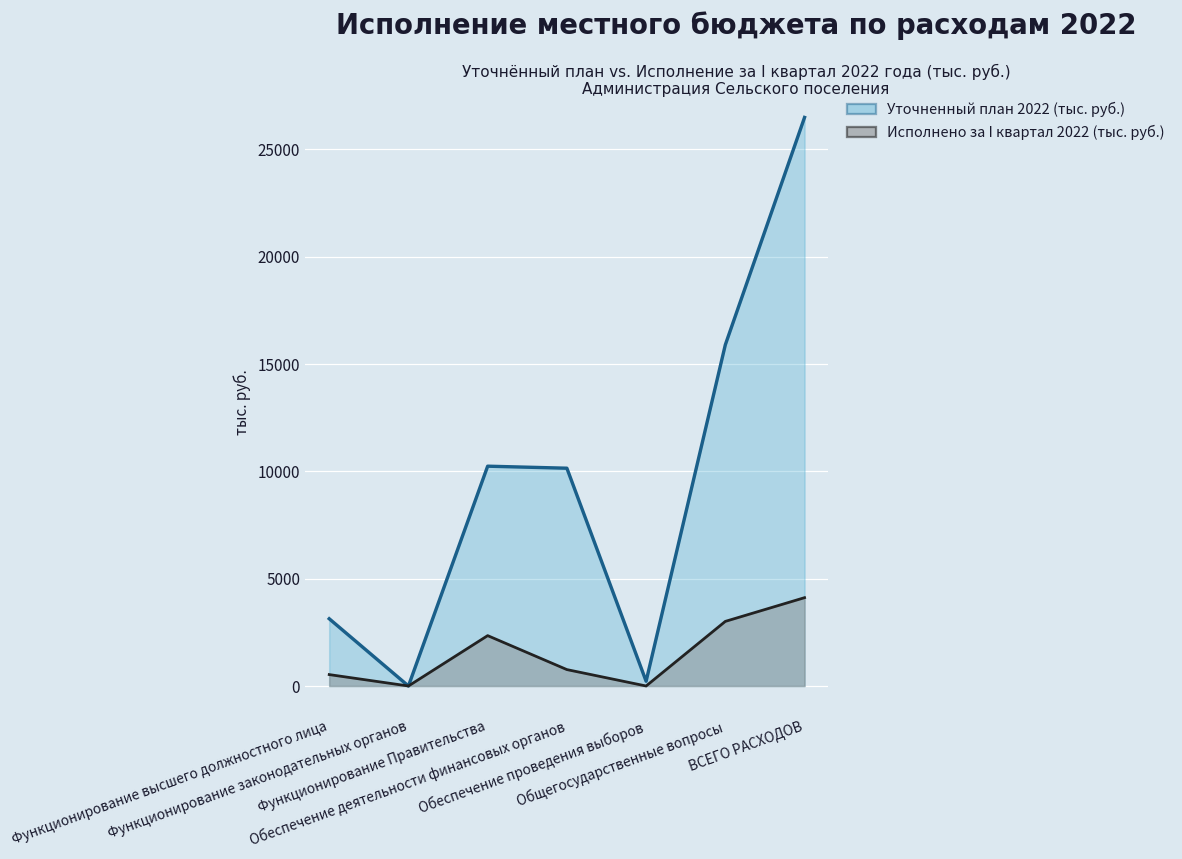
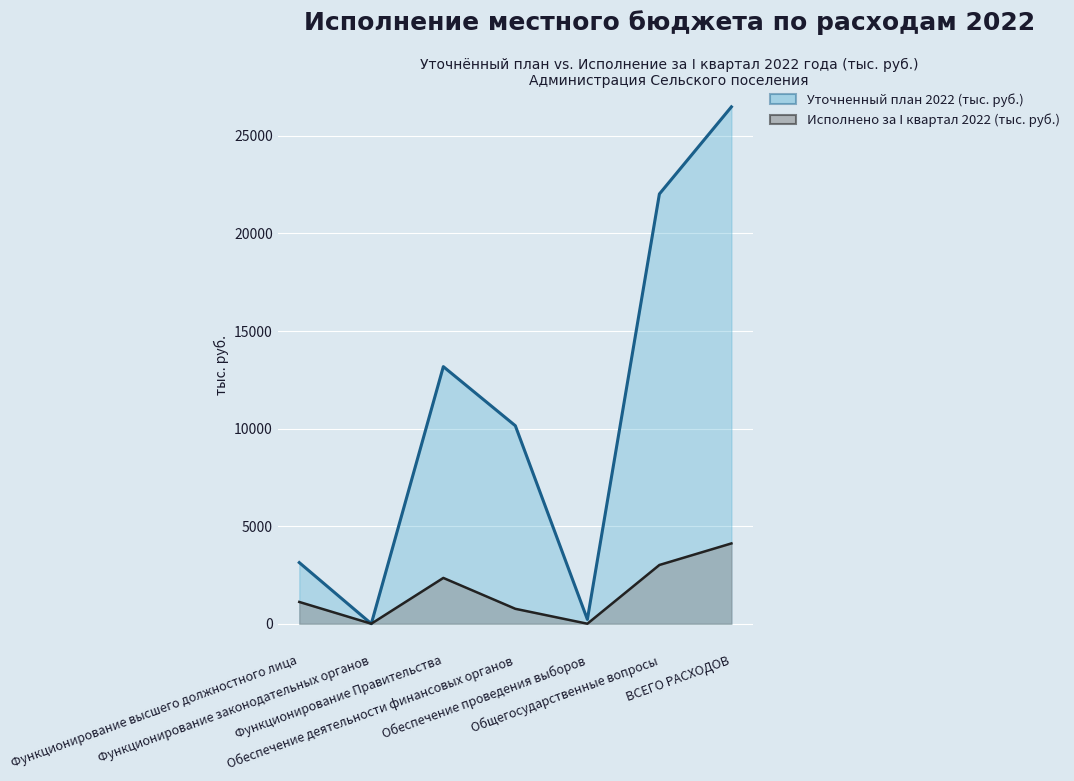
  {
    "Уточненный план 2022 (тыс. руб.)": {
      "Функционирование высшего должностного лица": 3100,
-     "Функционирование Правительства": 10200,
+     "Функционирование Правительства": 13200,
      "Обеспечение деятельности финансовых органов": 10100,
      "Обеспечение проведения выборов": 200,
-     "Общегосударственные вопросы": 15900,
+     "Общегосударственные вопросы": 22000,
      "ВСЕГО РАСХОДОВ": 26500
    },
    "Исполнено за I квартал 2022 (тыс. руб.)": {
-     "Функционирование высшего должностного лица": 500,
+     "Функционирование высшего должностного лица": 1100,
      "Функционирование Правительства": 2300,
      "Обеспечение деятельности финансовых органов": 800,
      "Обеспечение проведения выборов": 0,
      "Общегосударственные вопросы": 3000,
      "ВСЕГО РАСХОДОВ": 4100
    }
  }
